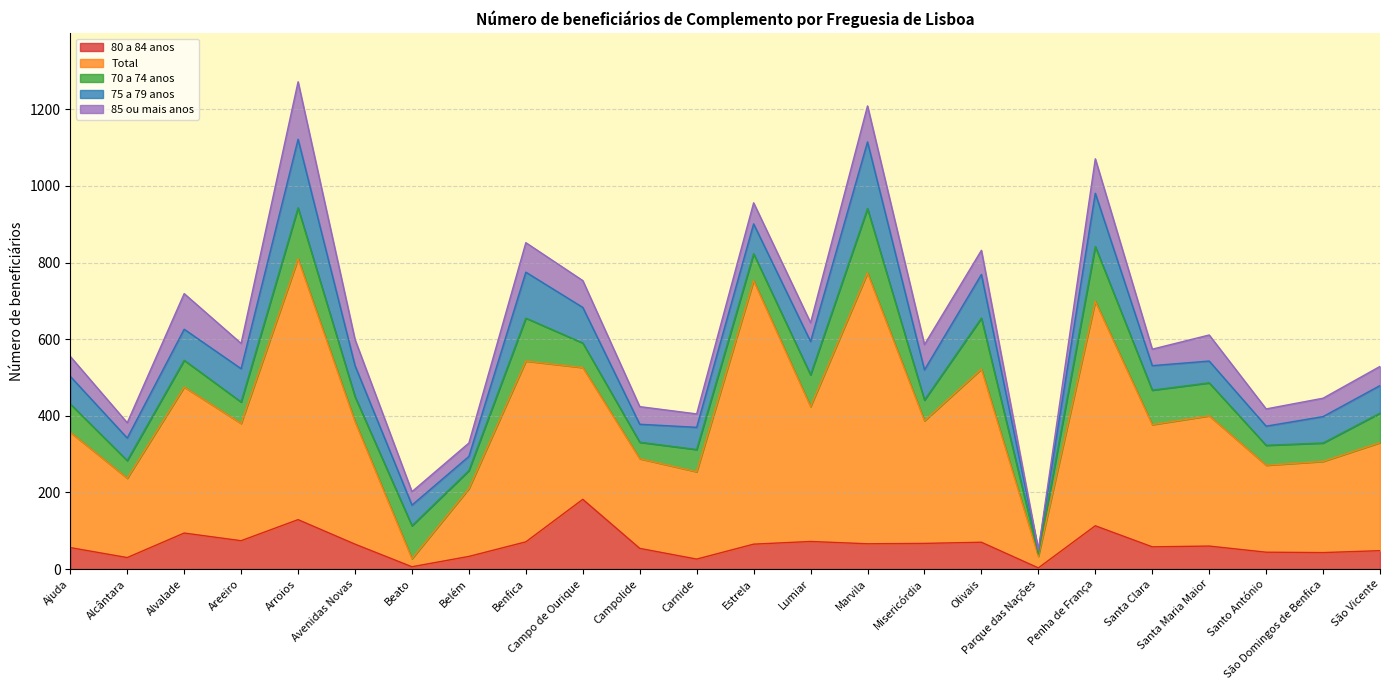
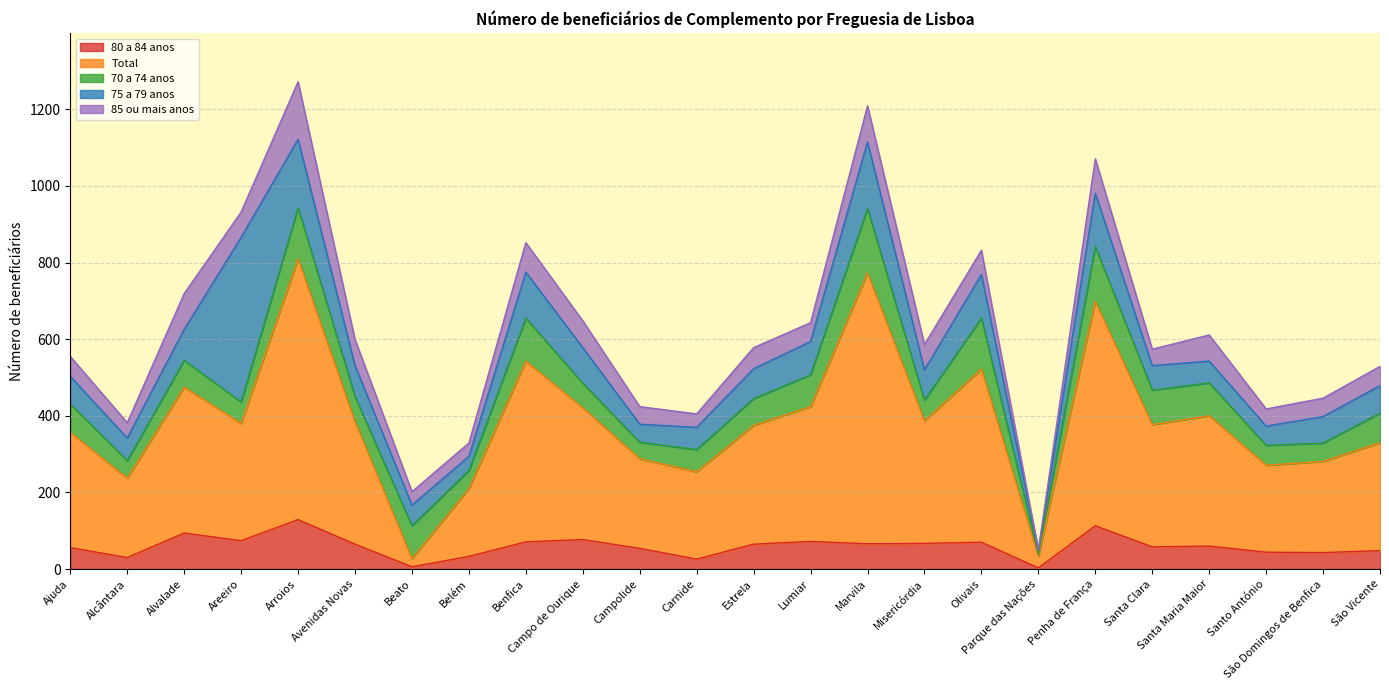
  {
    "80 a 84 anos": {
      "Ajuda": 60,
      "Alcântara": 30,
      "Alvalade": 90,
      "Areeiro": 70,
      "Arroios": 130,
      "Avenidas Novas": 70,
      "Beato": 10,
      "Belém": 30,
      "Benfica": 70,
-     "Campo de Ourique": 180,
+     "Campo de Ourique": 80,
      "Campolide": 50,
      "Carnide": 30,
      "Estrela": 70,
      "Lumiar": 70,
      "Marvila": 70,
      "Misericórdia": 70,
      "Olivais": 70,
      "Parque das Nações": 0,
      "Penha de França": 110,
      "Santa Clara": 60,
      "Santa Maria Maior": 60,
      "Santo António": 40,
      "São Domingos de Benfica": 40,
      "São Vicente": 50
    },
    "Total": {
      "Ajuda": 300,
      "Alcântara": 210,
      "Alvalade": 380,
      "Areeiro": 310,
      "Arroios": 680,
      "Avenidas Novas": 320,
      "Beato": 20,
      "Belém": 180,
      "Benfica": 470,
      "Campo de Ourique": 340,
      "Campolide": 230,
      "Carnide": 230,
-     "Estrela": 690,
+     "Estrela": 310,
      "Lumiar": 350,
      "Marvila": 710,
      "Misericórdia": 320,
      "Olivais": 450,
      "Penha de França": 590,
      "Santa Clara": 320,
      "Santa Maria Maior": 340,
      "Santo António": 230,
      "São Domingos de Benfica": 240,
      "São Vicente": 280
    },
    "70 a 74 anos": {
      "Ajuda": 70,
      "Alcântara": 50,
      "Alvalade": 70,
      "Areeiro": 60,
      "Arroios": 130,
      "Avenidas Novas": 70,
      "Beato": 90,
      "Belém": 50,
      "Benfica": 110,
      "Campo de Ourique": 60,
      "Campolide": 40,
      "Carnide": 60,
      "Estrela": 70,
      "Lumiar": 80,
      "Marvila": 170,
      "Misericórdia": 50,
      "Olivais": 130,
      "Penha de França": 140,
      "Santa Clara": 90,
      "Santa Maria Maior": 90,
      "Santo António": 50,
      "São Domingos de Benfica": 50,
      "São Vicente": 80
    },
    "75 a 79 anos": {
      "Ajuda": 70,
      "Alcântara": 60,
      "Alvalade": 80,
-     "Areeiro": 90,
+     "Areeiro": 430,
      "Arroios": 180,
      "Avenidas Novas": 80,
      "Beato": 50,
      "Belém": 40,
      "Benfica": 120,
      "Campo de Ourique": 90,
      "Campolide": 50,
      "Carnide": 60,
      "Estrela": 80,
      "Lumiar": 90,
      "Marvila": 170,
      "Misericórdia": 80,
      "Olivais": 110,
      "Penha de França": 140,
      "Santa Clara": 60,
      "Santa Maria Maior": 60,
      "Santo António": 50,
      "São Domingos de Benfica": 70,
      "São Vicente": 70
    },
    "85 ou mais anos": {
      "Ajuda": 50,
      "Alcântara": 40,
      "Alvalade": 90,
      "Areeiro": 70,
      "Arroios": 150,
      "Avenidas Novas": 70,
      "Beato": 40,
      "Belém": 40,
      "Benfica": 80,
      "Campo de Ourique": 70,
      "Campolide": 50,
      "Carnide": 40,
      "Estrela": 60,
      "Lumiar": 50,
      "Marvila": 90,
      "Misericórdia": 70,
      "Olivais": 60,
      "Penha de França": 90,
      "Santa Clara": 40,
      "Santa Maria Maior": 70,
      "Santo António": 50,
      "São Domingos de Benfica": 50,
      "São Vicente": 50
    }
  }
